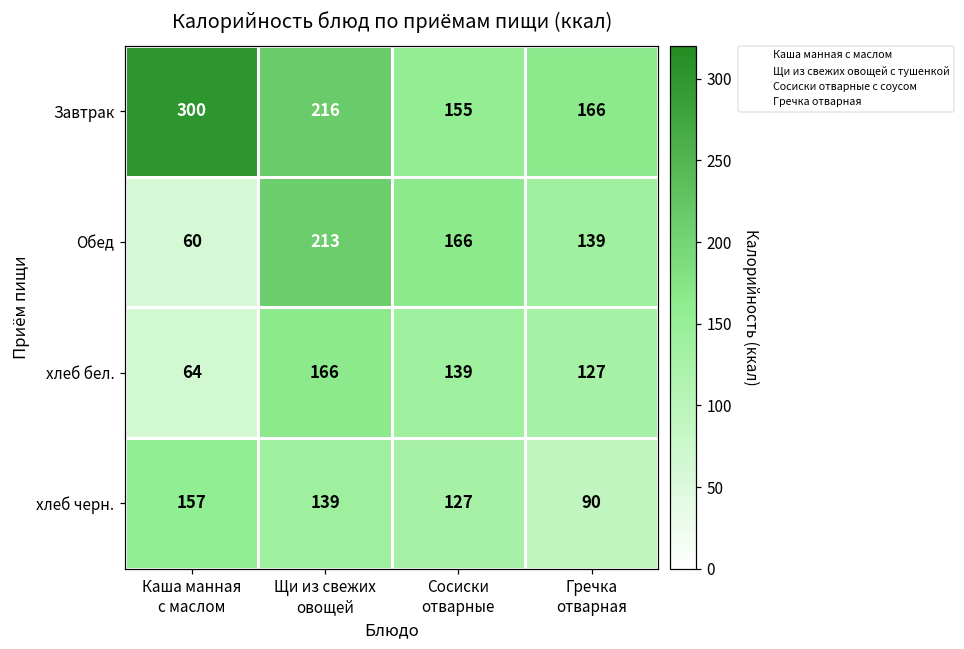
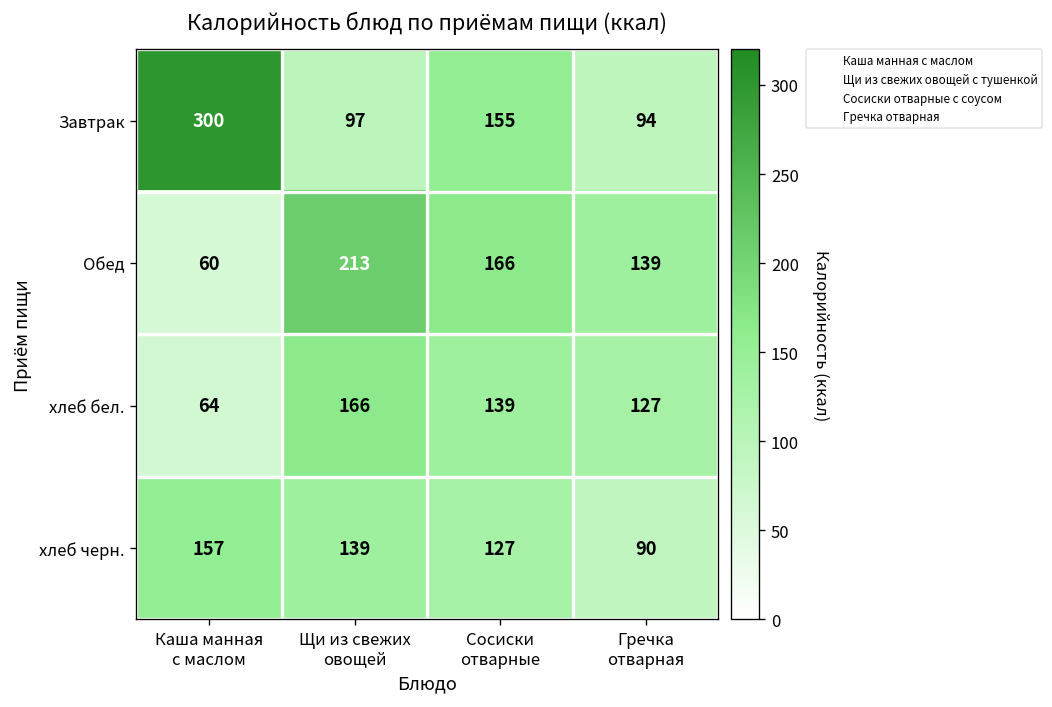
  {
    "Завтрак": {
      "Каша манная с маслом": 300,
-     "Щи из свежих овощей": 216,
+     "Щи из свежих овощей": 97,
      "Сосиски отварные": 155,
-     "Гречка отварная": 166
+     "Гречка отварная": 94
    },
    "Обед": {
      "Каша манная с маслом": 60,
      "Щи из свежих овощей": 213,
      "Сосиски отварные": 166,
      "Гречка отварная": 139
    },
    "хлеб бел.": {
      "Каша манная с маслом": 64,
      "Щи из свежих овощей": 166,
      "Сосиски отварные": 139,
      "Гречка отварная": 127
    },
    "хлеб черн.": {
      "Каша манная с маслом": 157,
      "Щи из свежих овощей": 139,
      "Сосиски отварные": 127,
      "Гречка отварная": 90
    }
  }
